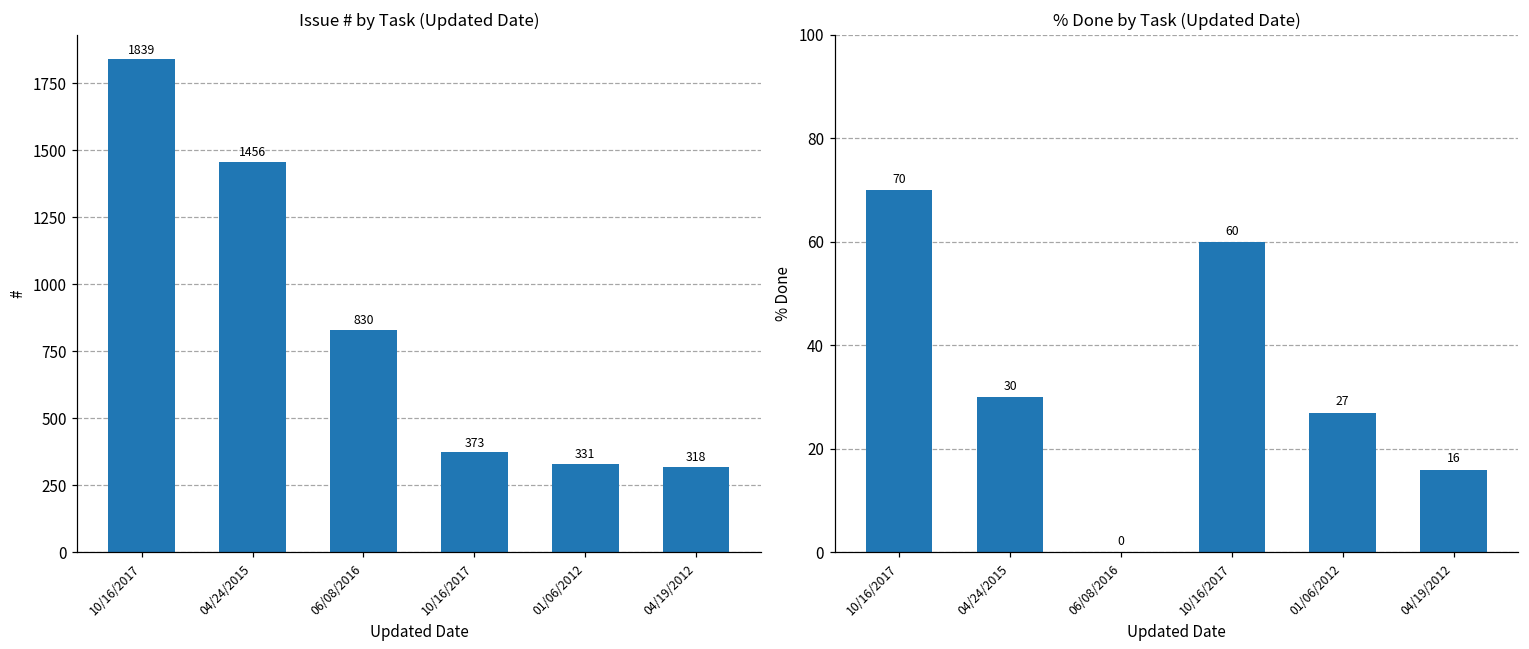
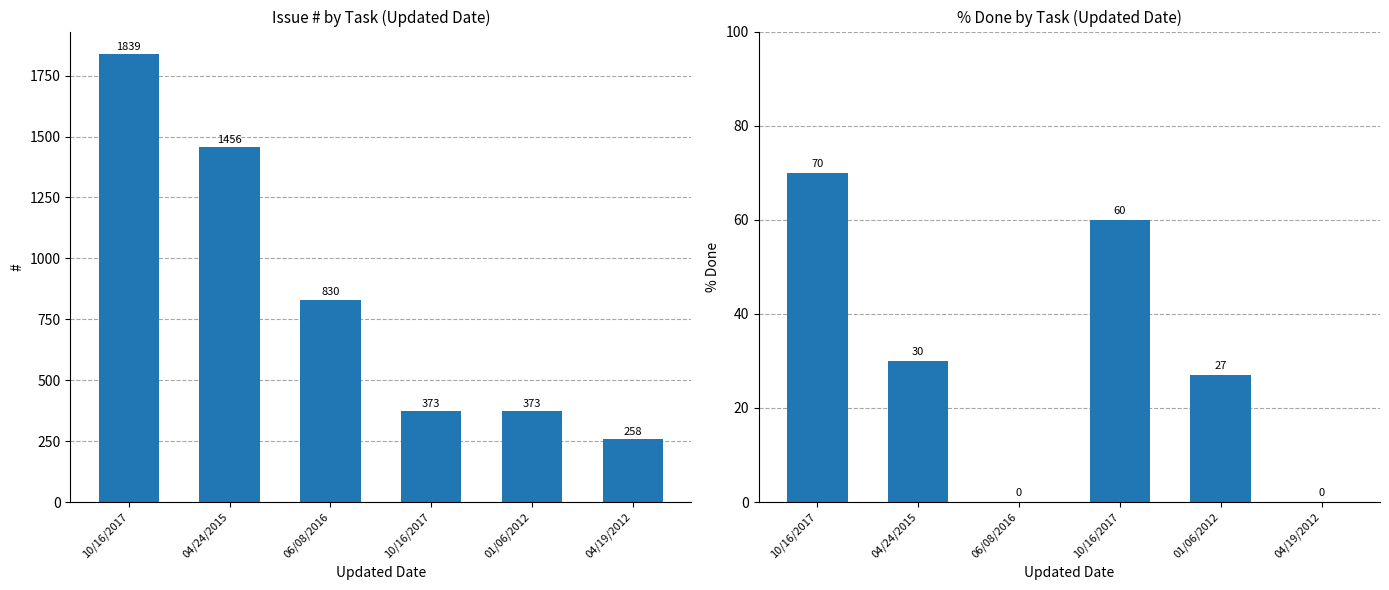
  {
    "Issue # by Task (Updated Date)": {
      "04/24/2015": 1456,
      "06/08/2016": 830,
-     "01/06/2012": 331,
-     "04/19/2012": 318
+     "01/06/2012": 373,
+     "04/19/2012": 258
    },
    "% Done by Task (Updated Date)": {
      "04/24/2015": 30,
      "06/08/2016": 0,
      "01/06/2012": 27,
-     "04/19/2012": 16
+     "04/19/2012": 0
    }
  }
